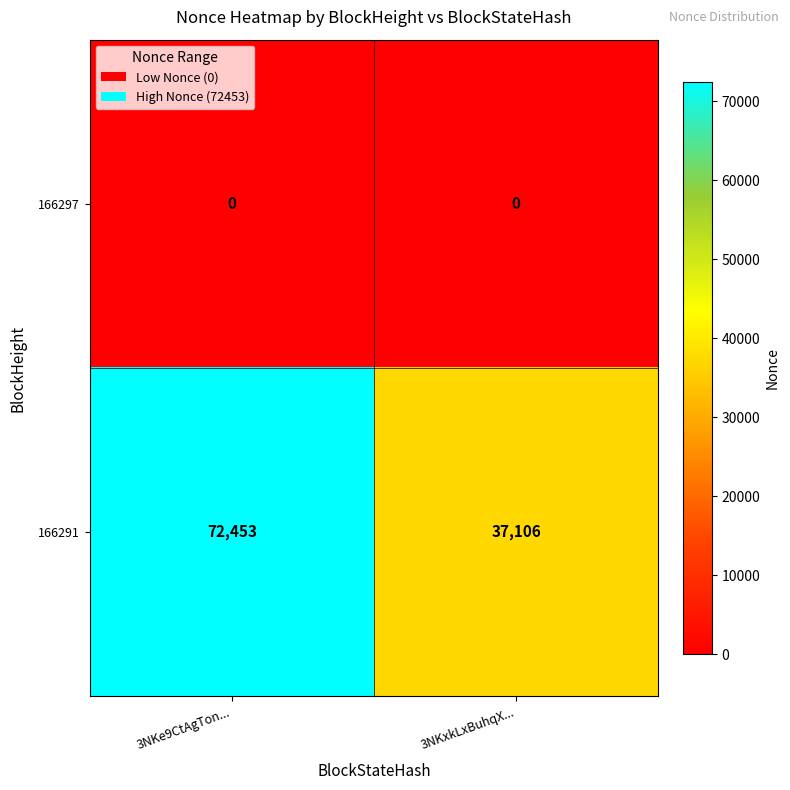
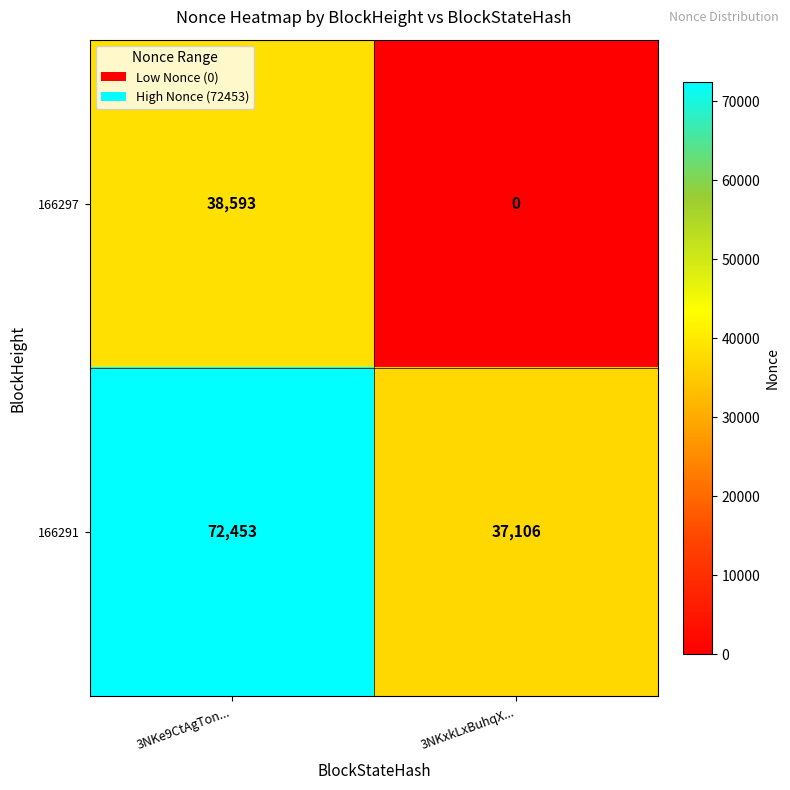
  {
    "166297": {
-     "3NKe9CtAgTon...": "0",
+     "3NKe9CtAgTon...": "38,593",
      "3NKxkLxBuhqX...": "0"
    },
    "166291": {
      "3NKe9CtAgTon...": "72,453",
      "3NKxkLxBuhqX...": "37,106"
    }
  }
